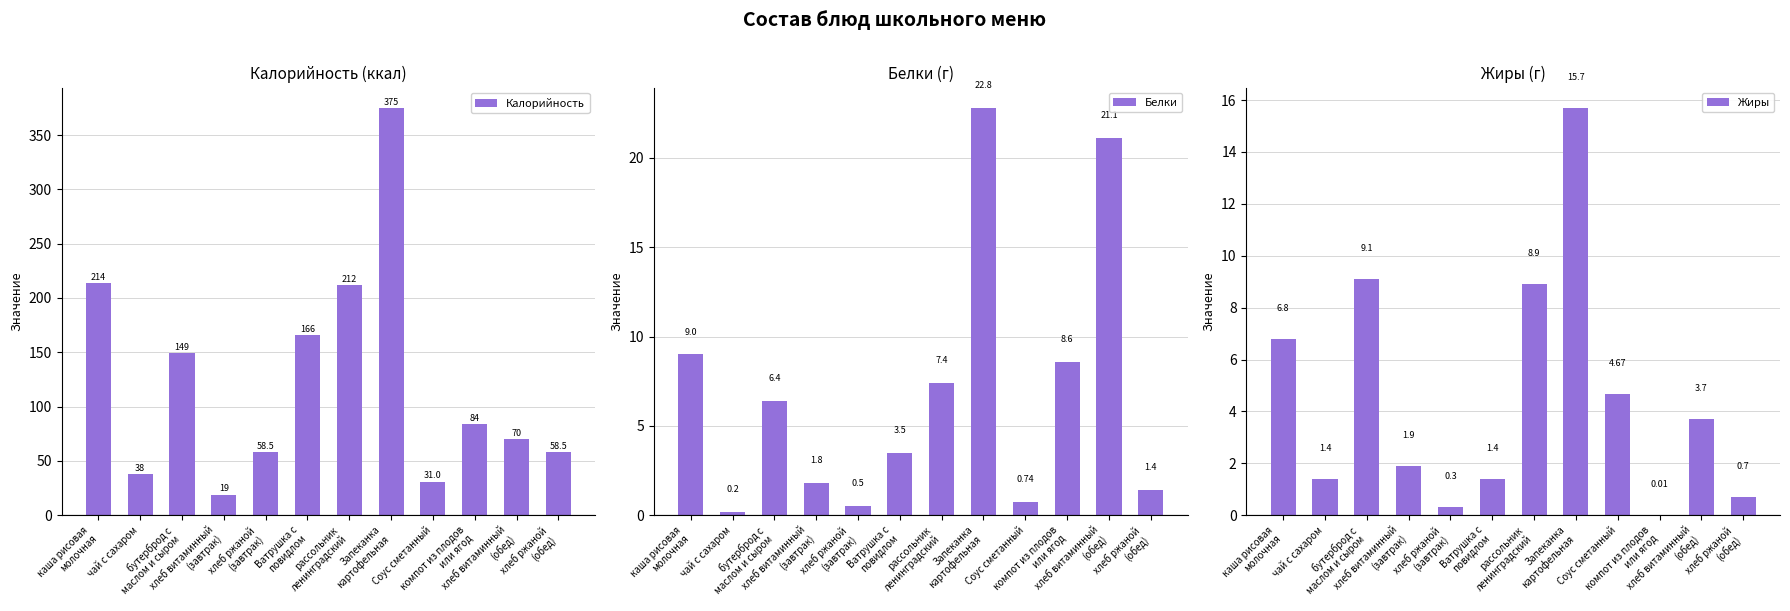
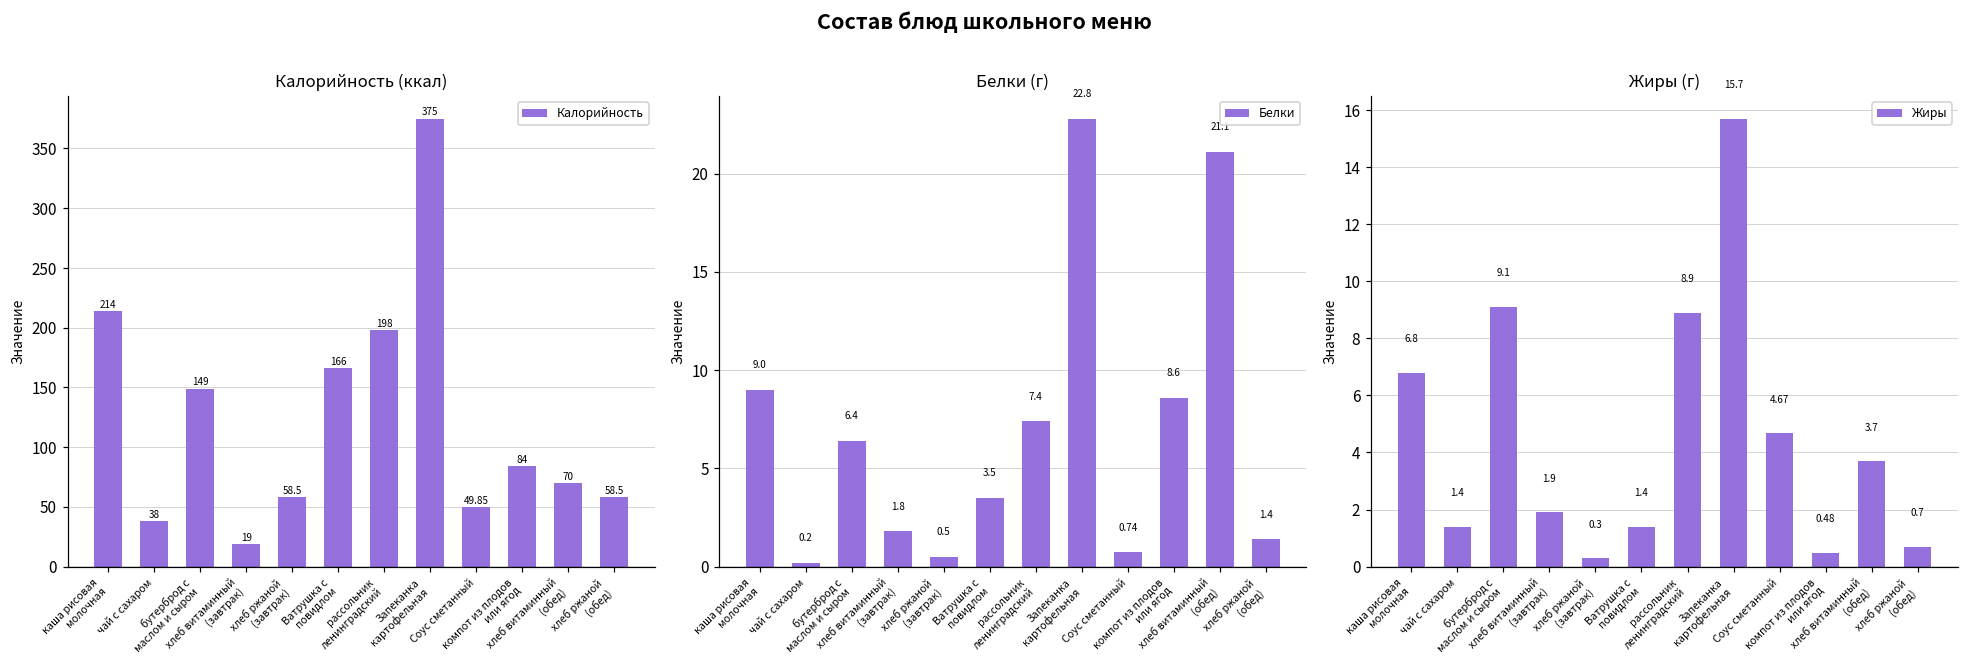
  {
    "Калорийность (ккал)": {
      "каша рисовая молочная": 214,
      "чай с сахаром": 38,
      "бутерброд с маслом и сыром": 149,
      "хлеб витаминный (завтрак)": 19,
      "хлеб ржаной (завтрак)": 58.5,
      "Ватрушка с повидлом": 166,
-     "рассольник ленинградский": 212,
+     "рассольник ленинградский": 198,
      "Запеканка картофельная": 375,
-     "Соус сметанный": 31.0,
+     "Соус сметанный": 49.85,
      "компот из плодов или ягод": 84,
      "хлеб витаминный (обед)": 70,
      "хлеб ржаной (обед)": 58.5
    },
    "Белки (г)": {
      "каша рисовая молочная": 9.0,
      "чай с сахаром": 0.2,
      "бутерброд с маслом и сыром": 6.4,
      "хлеб витаминный (завтрак)": 1.8,
      "хлеб ржаной (завтрак)": 0.5,
      "Ватрушка с повидлом": 3.5,
      "рассольник ленинградский": 7.4,
      "Запеканка картофельная": 22.8,
      "Соус сметанный": 0.74,
      "компот из плодов или ягод": 8.6,
      "хлеб ржаной (обед)": 1.4
    },
    "Жиры (г)": {
-     "компот из плодов или ягод": 0.01
+     "компот из плодов или ягод": 0.48
    }
  }
